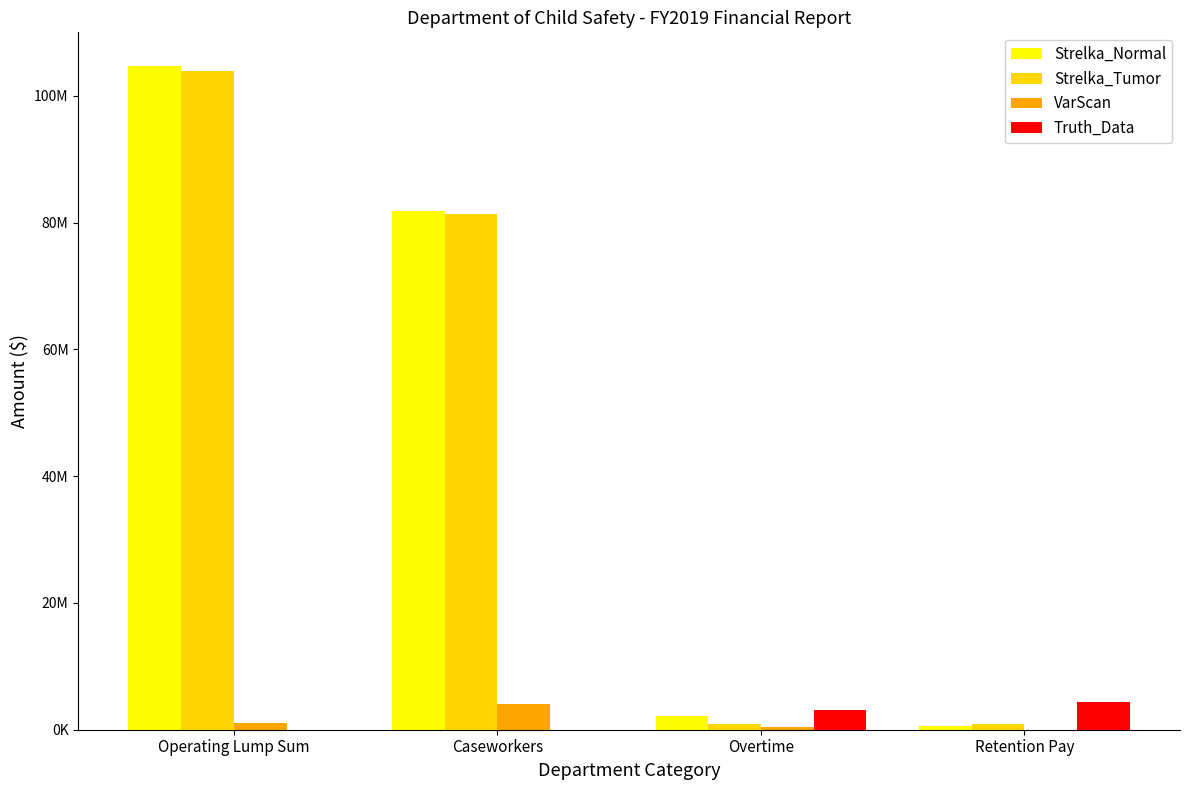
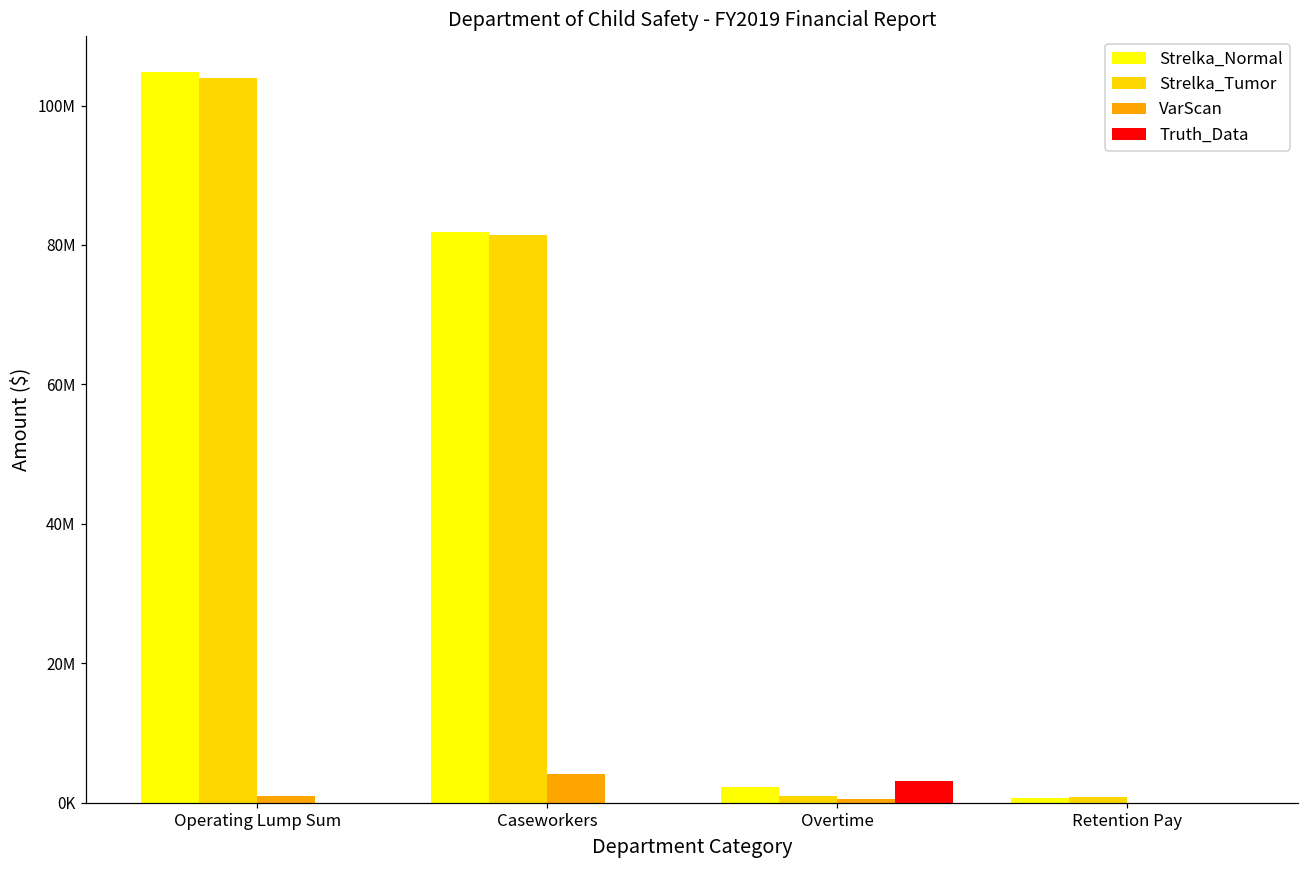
  {
    "Truth_Data": {
      "Operating Lump Sum": 0,
      "Caseworkers": 0,
      "Overtime": 3000000,
-     "Retention Pay": 4000000
+     "Retention Pay": 0
    }
  }
